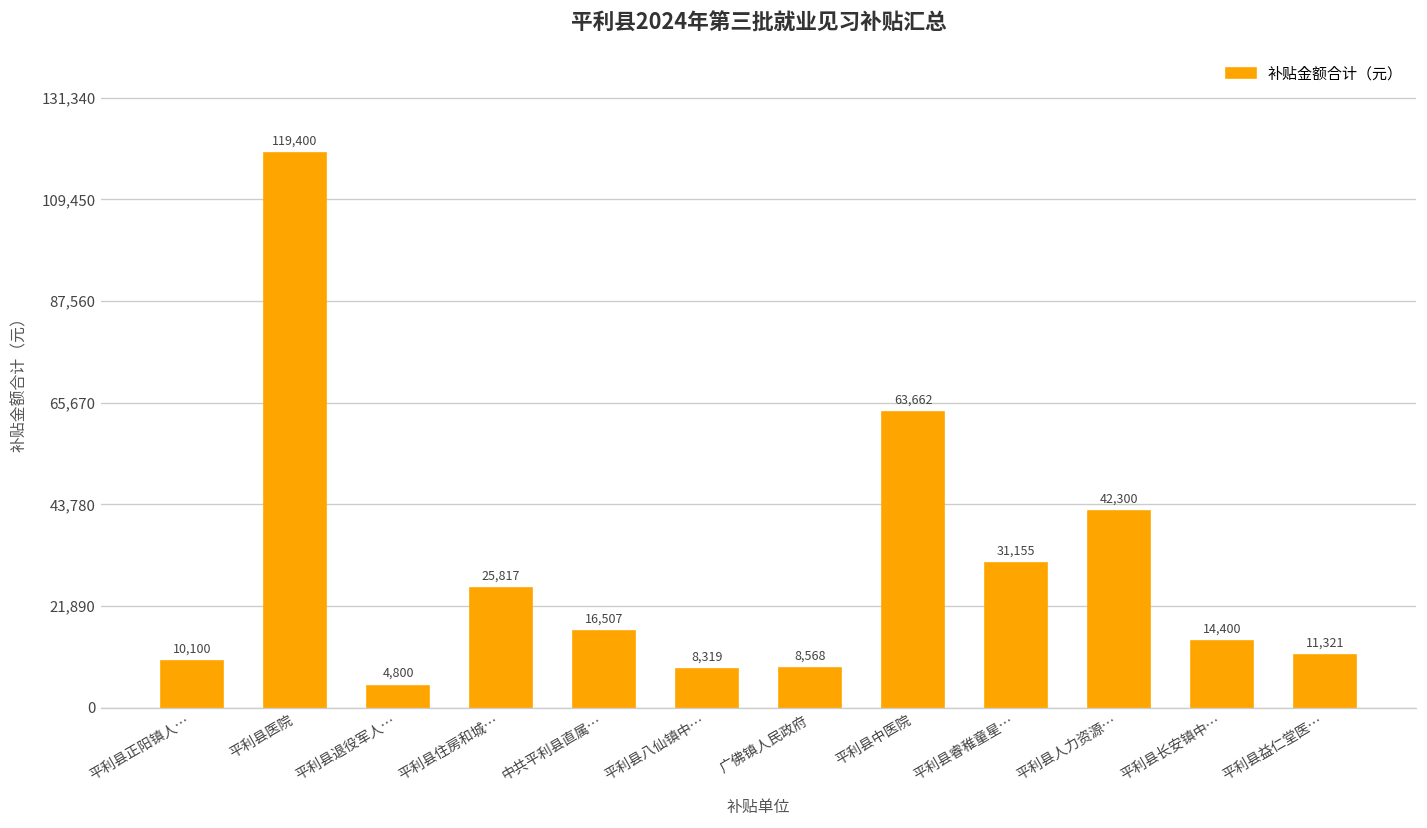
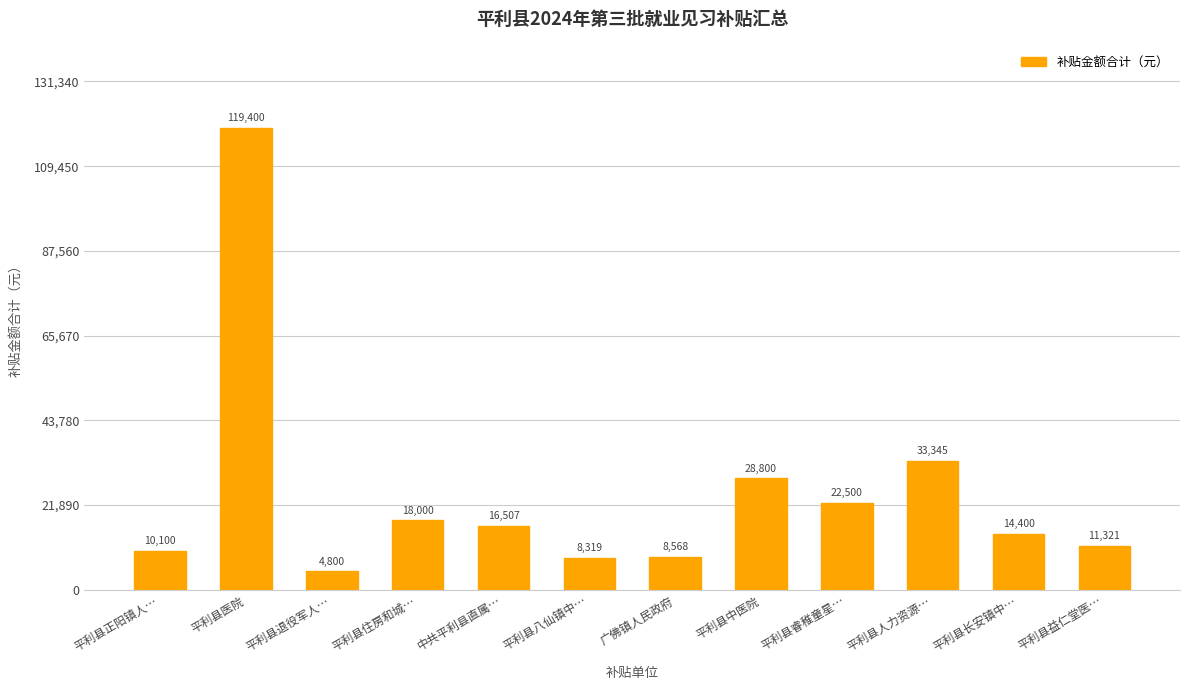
  {
    "平利县正阳镇人…": "10,100",
    "平利县医院": "119,400",
    "平利县退役军人…": "4,800",
-   "平利县住房和城…": "25,817",
+   "平利县住房和城…": "18,000",
    "中共平利县直属…": "16,507",
    "平利县八仙镇中…": "8,319",
    "广佛镇人民政府": "8,568",
-   "平利县中医院": "63,662",
-   "平利县睿稚童星…": "31,155",
-   "平利县人力资源…": "42,300",
+   "平利县中医院": "28,800",
+   "平利县睿稚童星…": "22,500",
+   "平利县人力资源…": "33,345",
    "平利县长安镇中…": "14,400",
    "平利县益仁堂医…": "11,321"
  }
